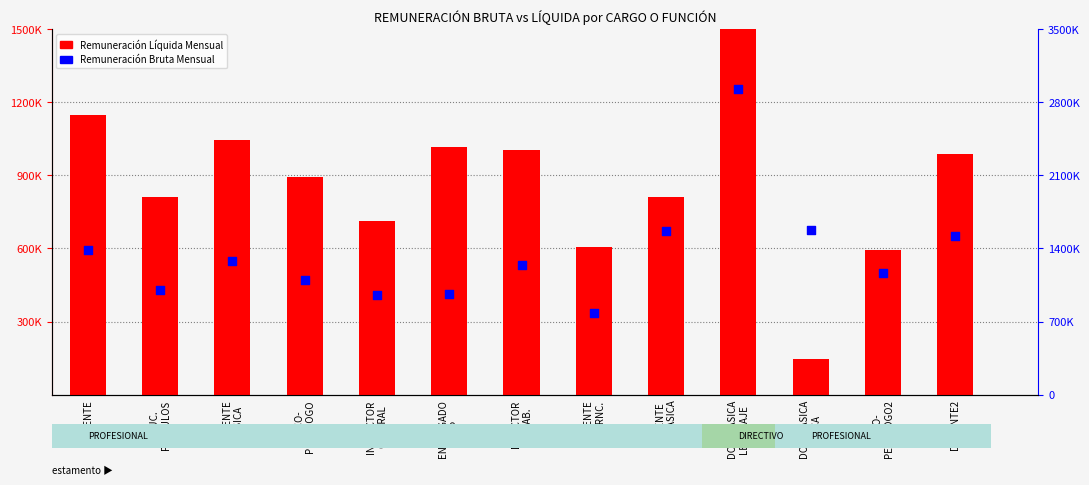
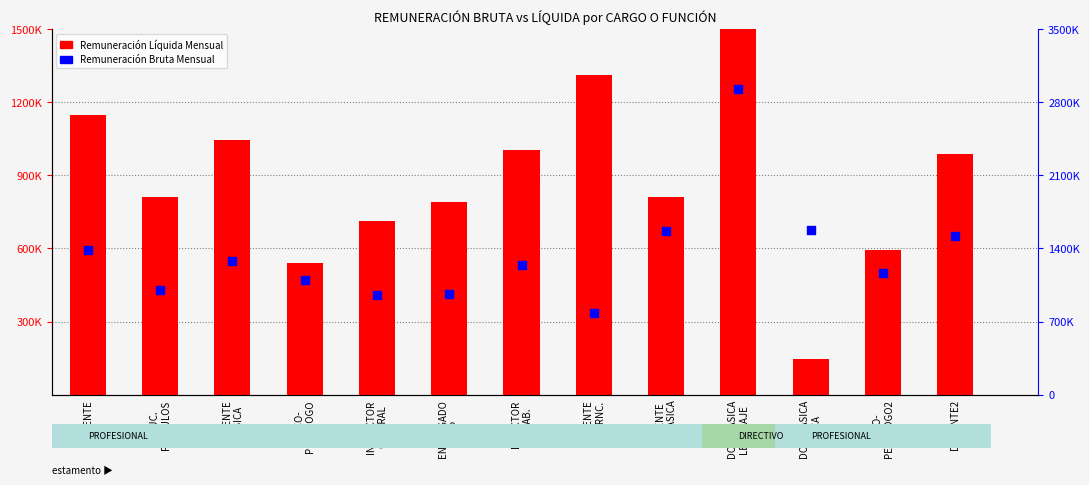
  {
    "Remuneración Líquida Mensual": {
      "DOCENTE": 1150000,
      "EDUC. PARVULOS": 810000,
      "DOCENTE BASICA": 1040000,
-     "PSICO- PEDAGOGO": 900000,
+     "PSICO- PEDAGOGO": 540000,
      "INSPECTOR GENERAL": 710000,
-     "ENCARGADO UTP": 1020000,
+     "ENCARGADO UTP": 790000,
      "DIRECTOR ESTAB.": 1000000,
-     "DOCENTE DIFERNC.": 600000,
+     "DOCENTE DIFERNC.": 1310000,
      "DOCENTE DE BASICA": 810000,
      "DOC. BASICA FISICA": 150000,
      "PSICO- PEDAGOGO2": 590000,
      "DOCENTE2": 990000
    }
  }
